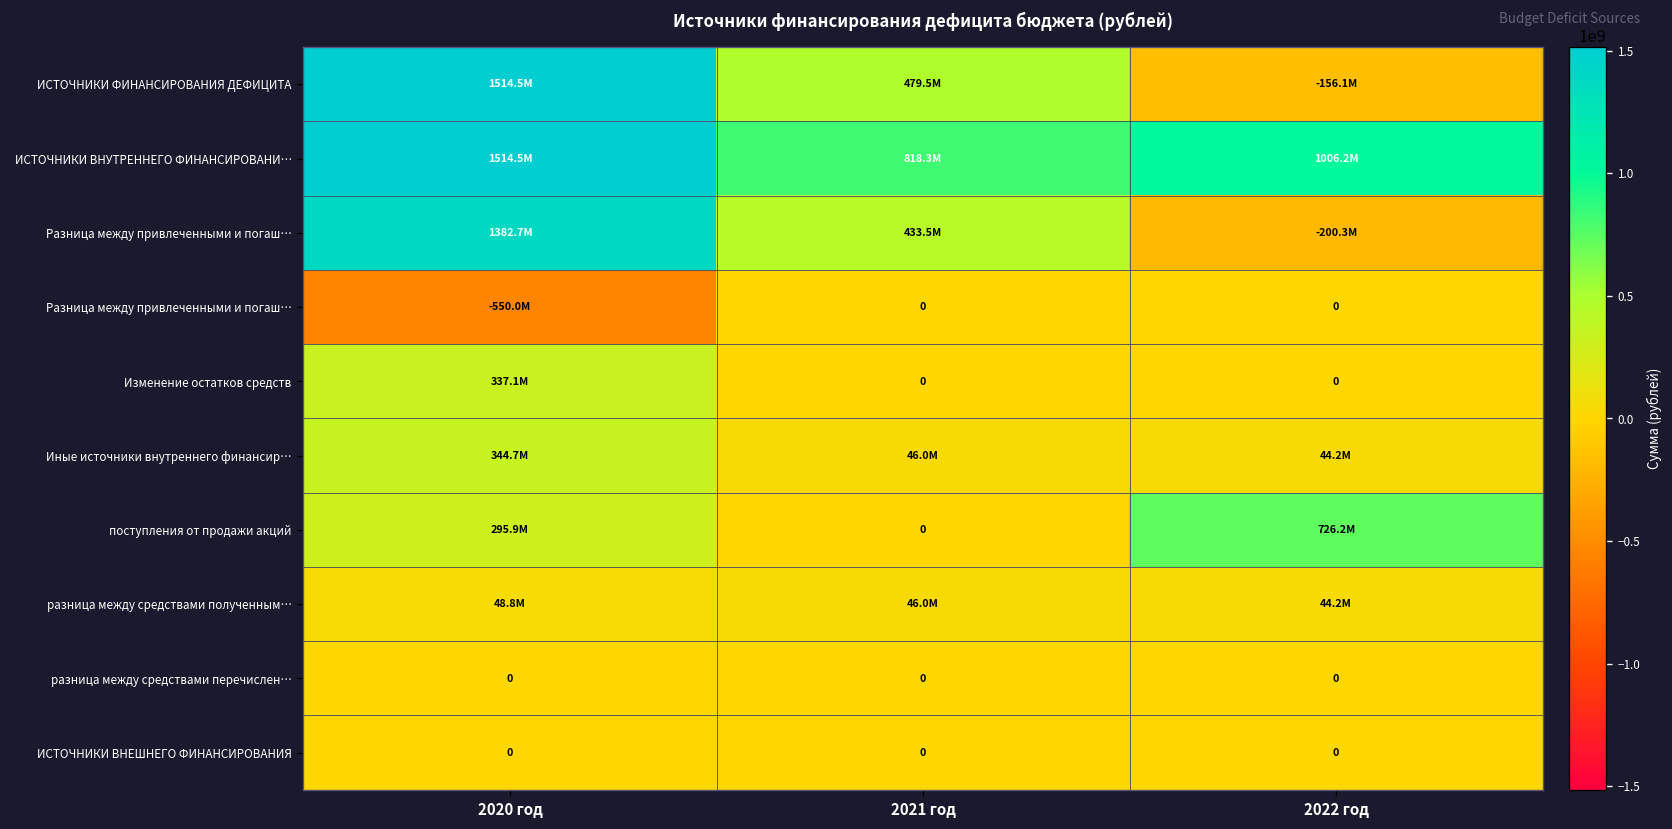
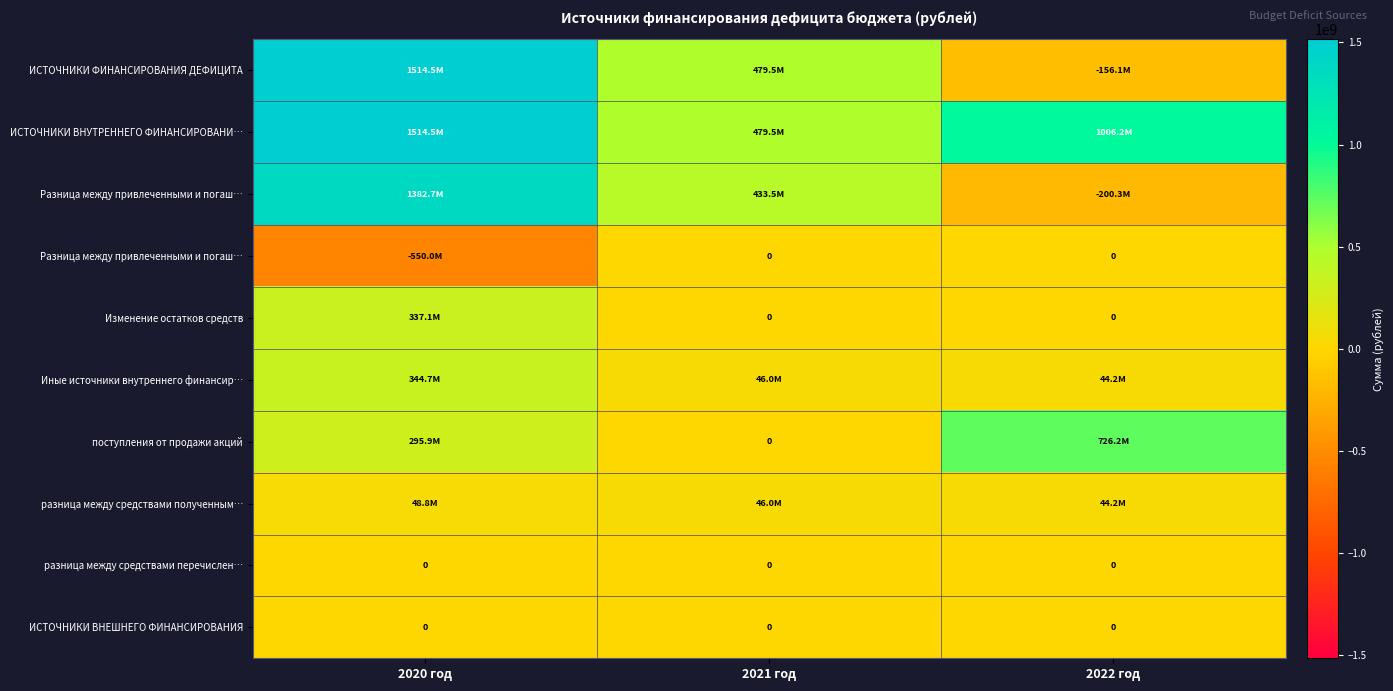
  {
    "ИСТОЧНИКИ ФИНАНСИРОВАНИЯ ДЕФИЦИТА": {
      "2020 год": "1514.5M",
      "2021 год": "479.5M",
      "2022 год": "-156.1M"
    },
    "ИСТОЧНИКИ ВНУТРЕННЕГО ФИНАНСИРОВАНИ…": {
      "2020 год": "1514.5M",
-     "2021 год": "818.3M",
+     "2021 год": "479.5M",
      "2022 год": "1006.2M"
    },
    "Изменение остатков средств": {
      "2020 год": "337.1M",
      "2021 год": "0",
      "2022 год": "0"
    },
    "Иные источники внутреннего финансир…": {
      "2020 год": "344.7M",
      "2021 год": "46.0M",
      "2022 год": "44.2M"
    },
    "поступления от продажи акций": {
      "2020 год": "295.9M",
      "2021 год": "0",
      "2022 год": "726.2M"
    },
    "разница между средствами полученным…": {
      "2020 год": "48.8M",
      "2021 год": "46.0M",
      "2022 год": "44.2M"
    },
    "разница между средствами перечислен…": {
      "2020 год": "0",
      "2021 год": "0",
      "2022 год": "0"
    },
    "ИСТОЧНИКИ ВНЕШНЕГО ФИНАНСИРОВАНИЯ": {
      "2020 год": "0",
      "2021 год": "0",
      "2022 год": "0"
    }
  }
